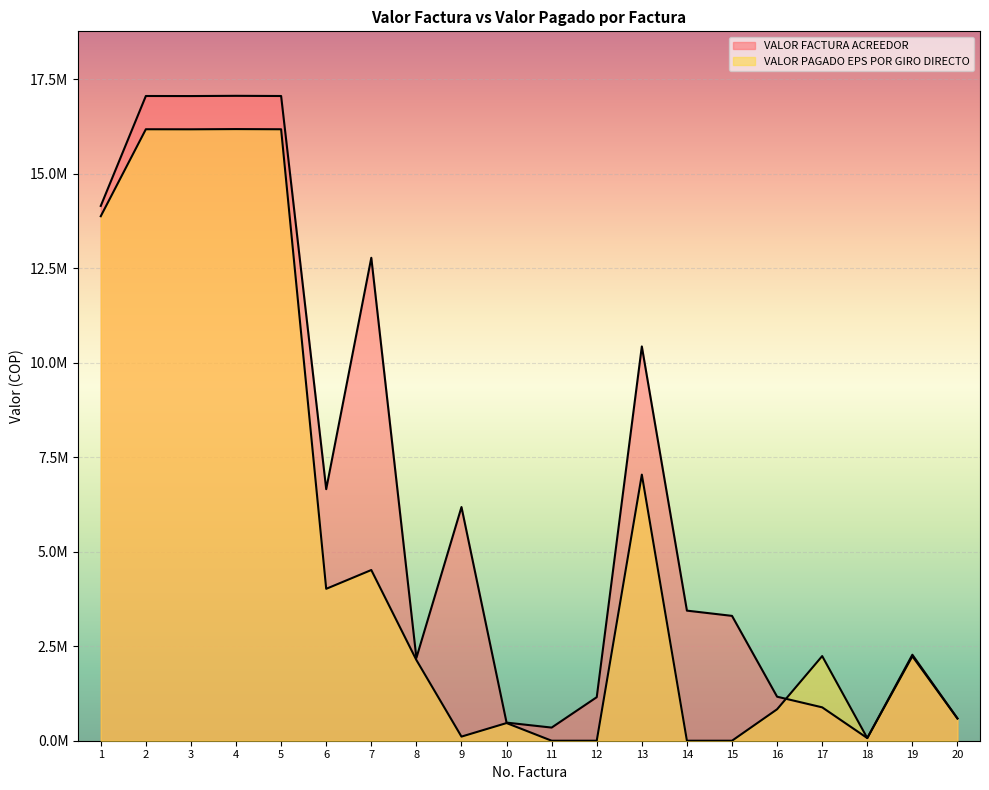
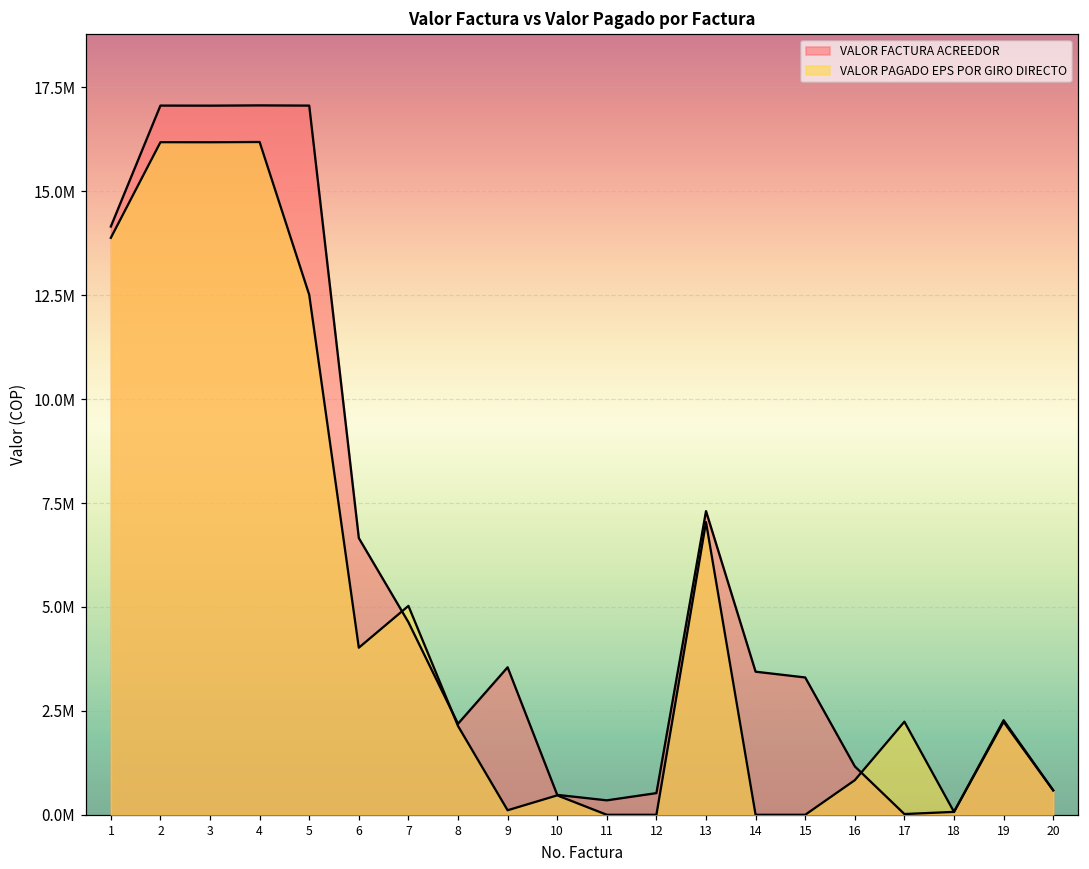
  {
    "VALOR FACTURA ACREEDOR": {
      "1": 14200000,
      "2": 17100000,
      "3": 17100000,
      "4": 17100000,
      "5": 17100000,
      "6": 6700000,
-     "7": 12800000,
-     "9": 6200000,
+     "7": 4600000,
+     "9": 3500000,
      "11": 300000,
-     "12": 1200000,
-     "13": 10400000,
+     "12": 500000,
+     "13": 7300000,
      "14": 3400000,
      "15": 3300000,
      "16": 1200000,
-     "17": 900000
+     "17": 0
    },
    "VALOR PAGADO EPS POR GIRO DIRECTO": {
      "1": 13900000,
      "2": 16200000,
      "3": 16200000,
      "4": 16200000,
-     "5": 16200000,
+     "5": 12500000,
      "6": 4000000,
-     "7": 4500000,
+     "7": 5000000,
      "9": 100000,
      "11": 0,
      "12": 0,
      "13": 7000000,
      "14": 0,
      "15": 0,
      "16": 800000,
      "17": 2200000
    }
  }
